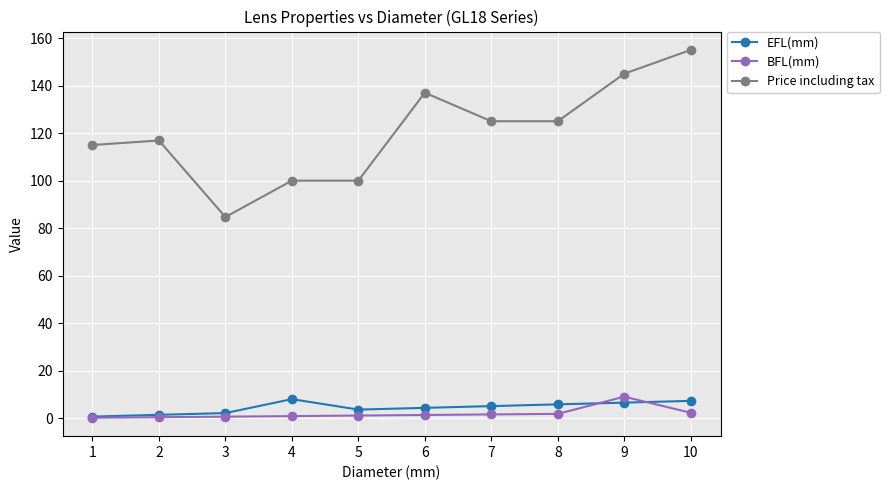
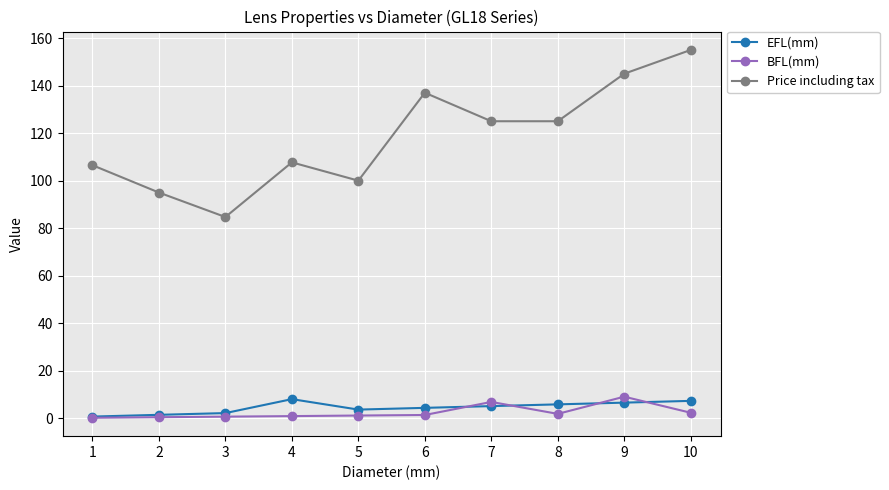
  {
    "EFL(mm)": {
      "3": 2,
      "4": 8,
      "5": 4,
      "6": 4,
      "7": 5,
      "8": 6,
      "9": 7,
      "10": 7
    },
    "BFL(mm)": {
      "3": 1,
      "4": 1,
      "5": 1,
      "6": 1,
-     "7": 2,
+     "7": 7,
      "8": 2,
      "9": 9,
      "10": 2
    },
    "Price including tax": {
-     "1": 115,
-     "2": 117,
+     "1": 107,
+     "2": 95,
      "3": 85,
-     "4": 100,
+     "4": 108,
      "5": 100,
      "6": 137,
      "7": 125,
      "8": 125,
      "9": 145,
      "10": 155
    }
  }
